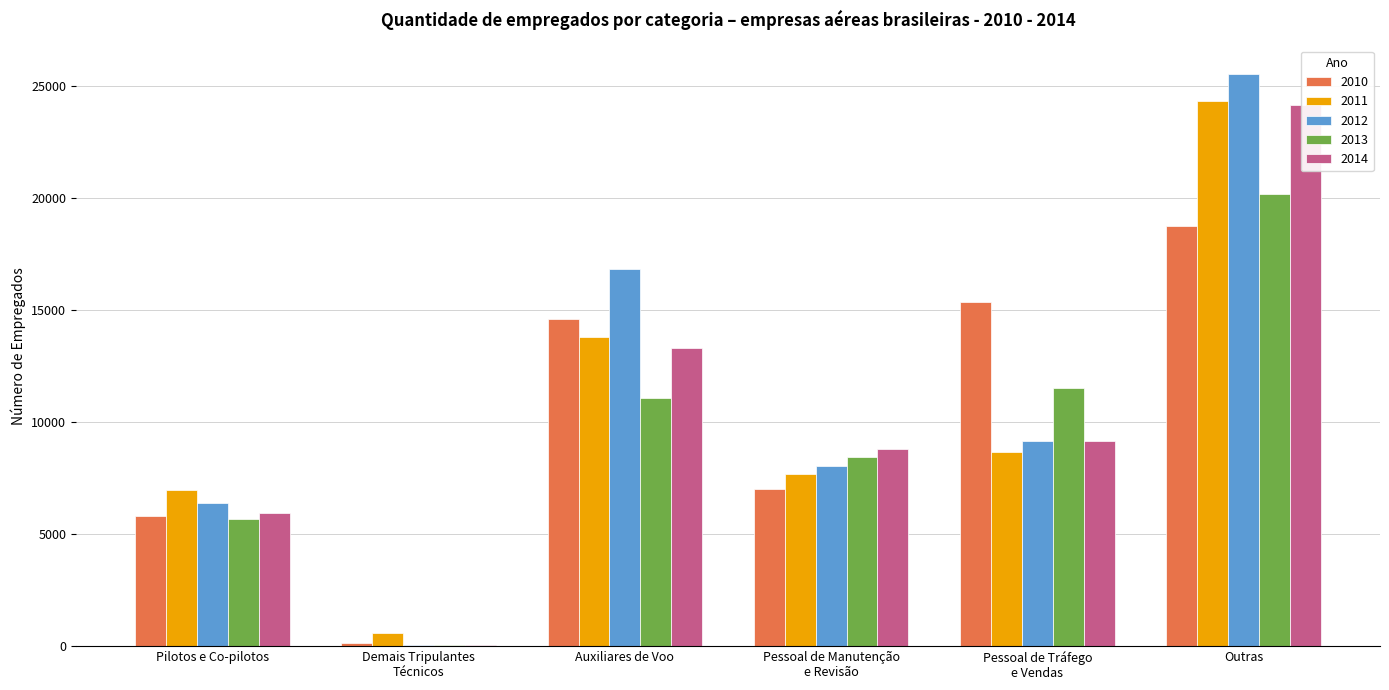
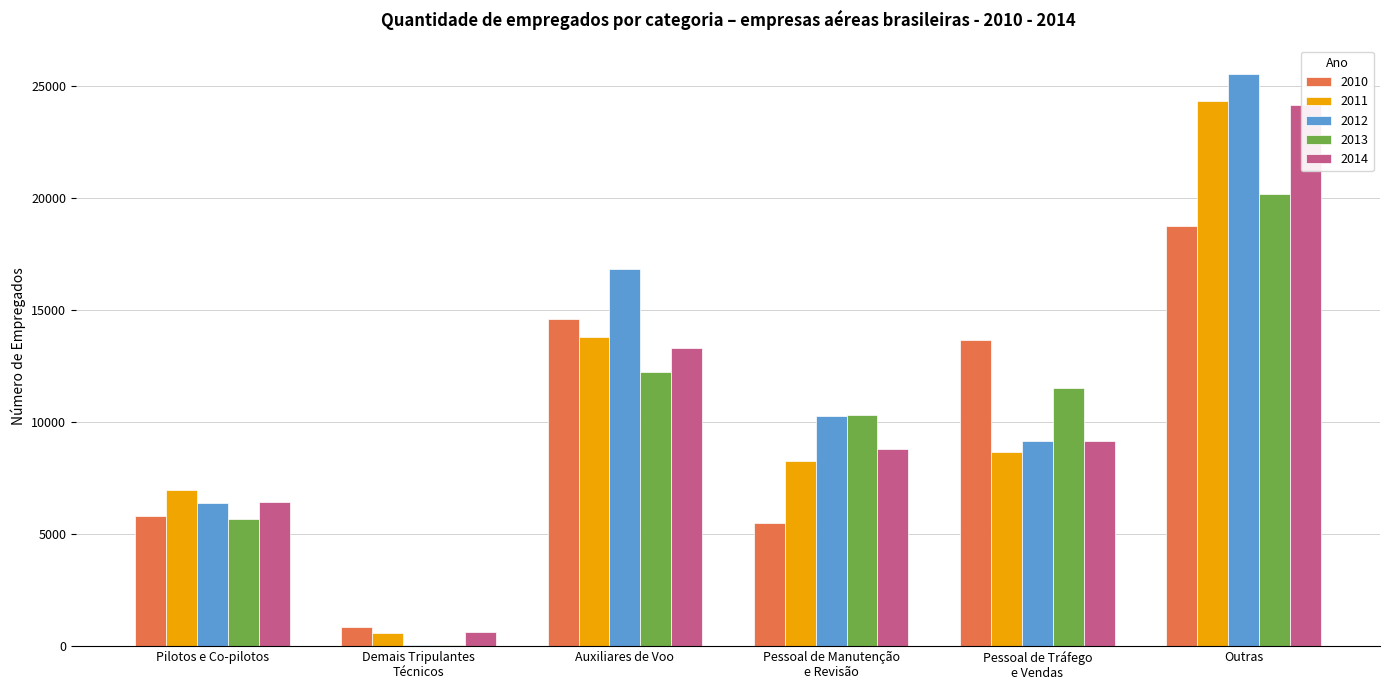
  {
    "2010": {
      "Pilotos e Co-pilotos": 5800,
-     "Demais Tripulantes Técnicos": 200,
+     "Demais Tripulantes Técnicos": 900,
      "Auxiliares de Voo": 14600,
-     "Pessoal de Manutenção e Revisão": 7000,
-     "Pessoal de Tráfego e Vendas": 15400,
+     "Pessoal de Manutenção e Revisão": 5500,
+     "Pessoal de Tráfego e Vendas": 13700,
      "Outras": 18700
    },
    "2011": {
      "Pilotos e Co-pilotos": 7000,
      "Demais Tripulantes Técnicos": 600,
      "Auxiliares de Voo": 13800,
-     "Pessoal de Manutenção e Revisão": 7700,
+     "Pessoal de Manutenção e Revisão": 8300,
      "Pessoal de Tráfego e Vendas": 8700,
      "Outras": 24300
    },
    "2012": {
      "Pilotos e Co-pilotos": 6400,
      "Auxiliares de Voo": 16800,
-     "Pessoal de Manutenção e Revisão": 8000,
+     "Pessoal de Manutenção e Revisão": 10300,
      "Pessoal de Tráfego e Vendas": 9200,
      "Outras": 25500
    },
    "2013": {
      "Pilotos e Co-pilotos": 5700,
-     "Auxiliares de Voo": 11100,
-     "Pessoal de Manutenção e Revisão": 8400,
+     "Auxiliares de Voo": 12200,
+     "Pessoal de Manutenção e Revisão": 10300,
      "Pessoal de Tráfego e Vendas": 11500,
      "Outras": 20200
    },
    "2014": {
-     "Pilotos e Co-pilotos": 6000,
-     "Demais Tripulantes Técnicos": 100,
+     "Pilotos e Co-pilotos": 6500,
+     "Demais Tripulantes Técnicos": 600,
      "Auxiliares de Voo": 13300,
      "Pessoal de Manutenção e Revisão": 8800,
      "Pessoal de Tráfego e Vendas": 9200
    }
  }
